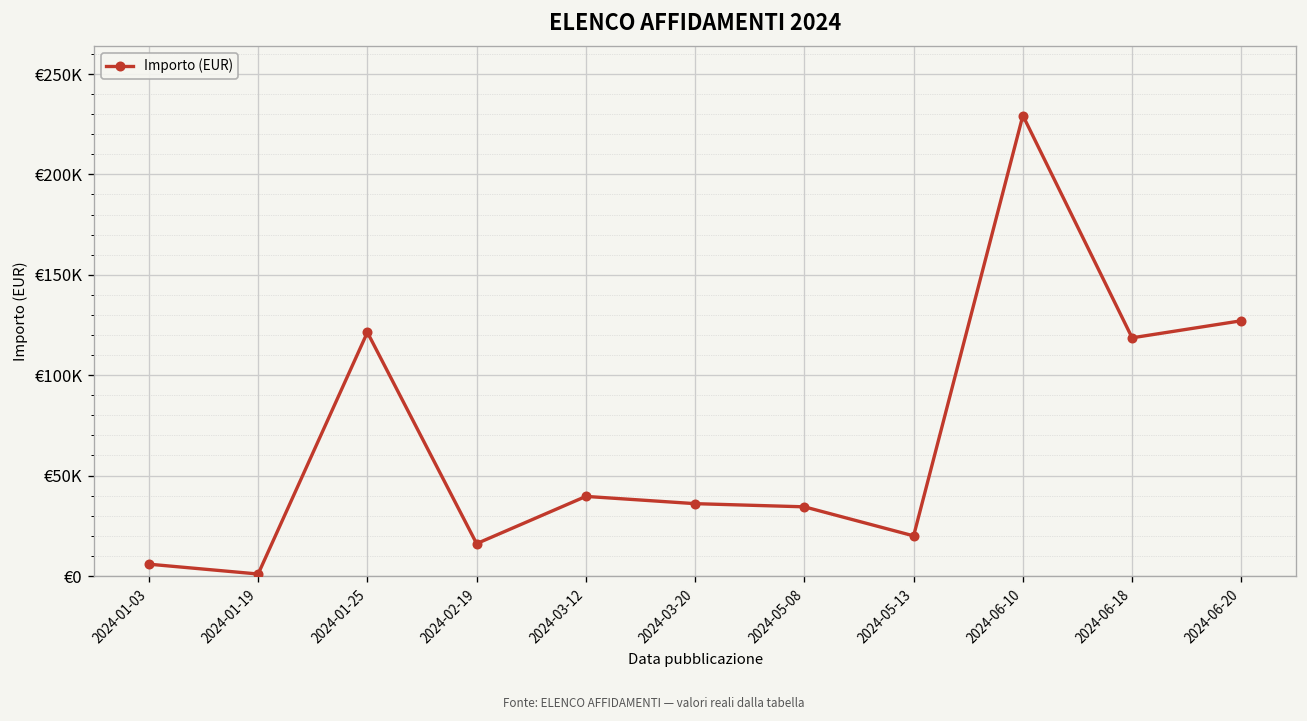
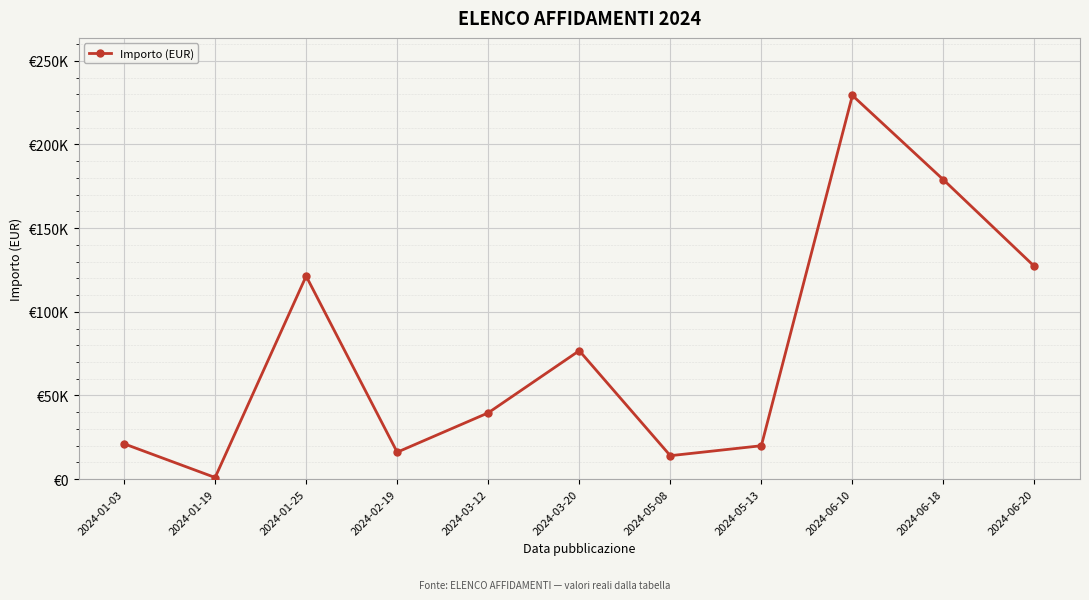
  {
-   "2024-01-03": "€6000",
+   "2024-01-03": "€21000",
    "2024-01-19": "€1000",
    "2024-01-25": "€121000",
    "2024-02-19": "€16000",
    "2024-03-12": "€40000",
-   "2024-03-20": "€36000",
-   "2024-05-08": "€34000",
+   "2024-03-20": "€77000",
+   "2024-05-08": "€14000",
    "2024-05-13": "€20000",
    "2024-06-10": "€229000",
-   "2024-06-18": "€119000",
+   "2024-06-18": "€179000",
    "2024-06-20": "€127000"
  }
